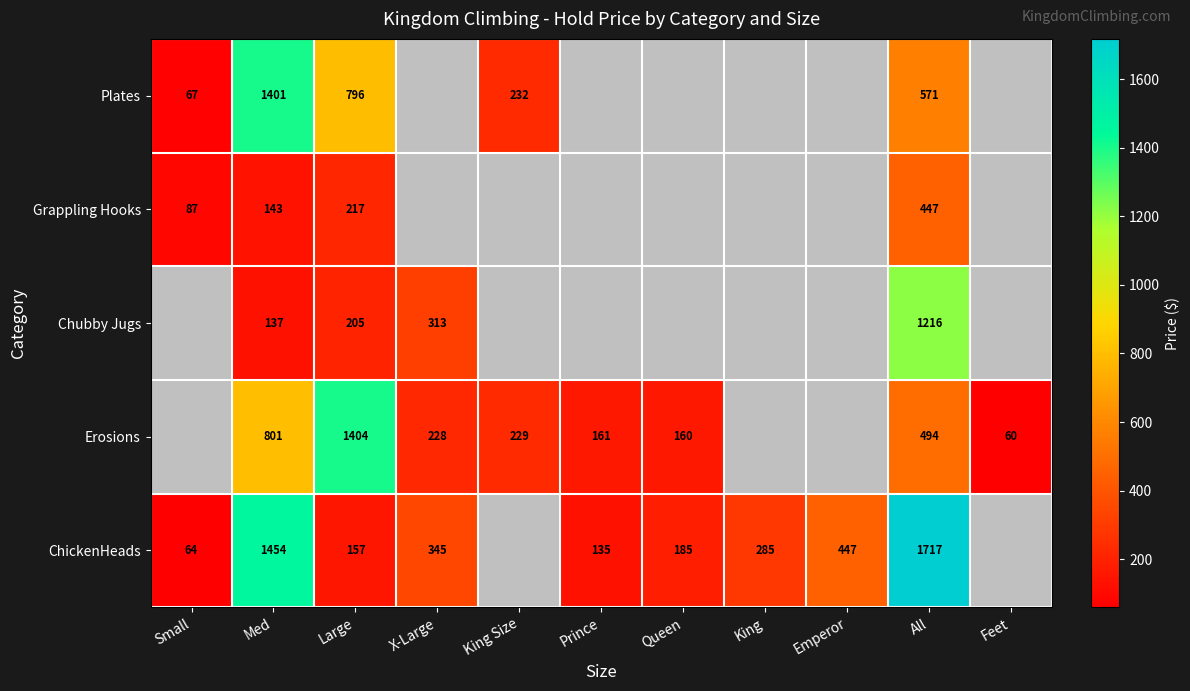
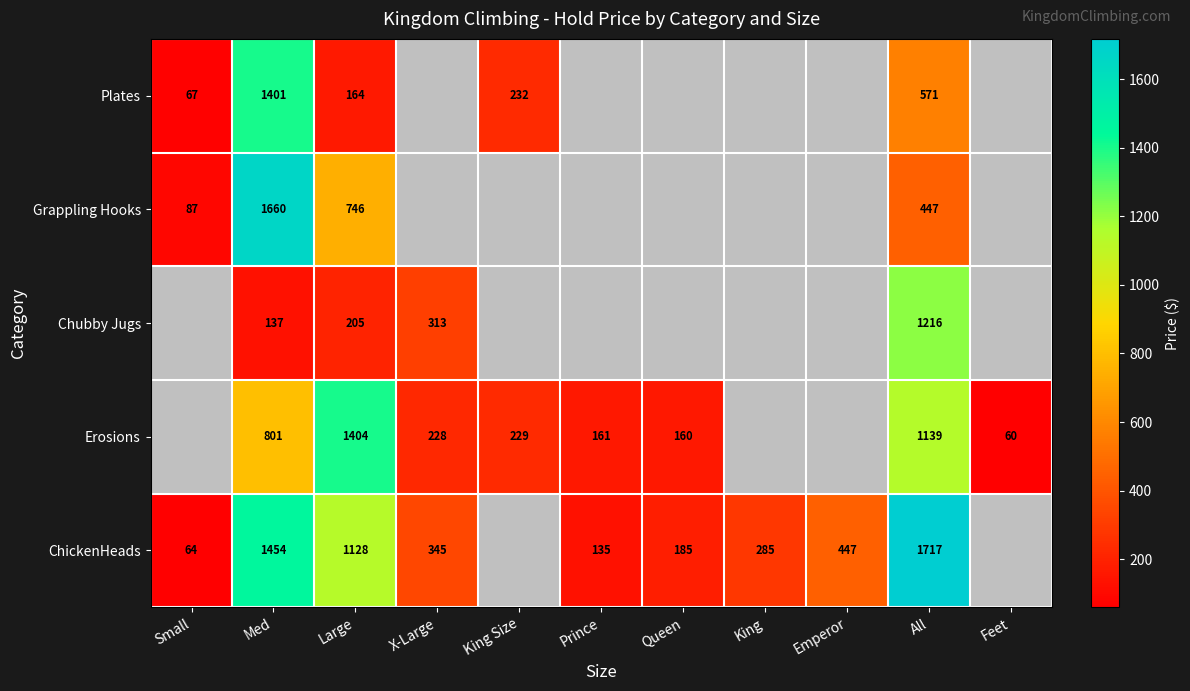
  {
    "Plates": {
      "Small": 67,
      "Med": 1401,
-     "Large": 796,
+     "Large": 164,
      "King Size": 232,
      "All": 571
    },
    "Grappling Hooks": {
      "Small": 87,
-     "Med": 143,
-     "Large": 217,
+     "Med": 1660,
+     "Large": 746,
      "All": 447
    },
    "Chubby Jugs": {
      "Med": 137,
      "Large": 205,
      "X-Large": 313,
      "All": 1216
    },
    "Erosions": {
      "Med": 801,
      "Large": 1404,
      "X-Large": 228,
      "King Size": 229,
      "Prince": 161,
      "Queen": 160,
-     "All": 494,
+     "All": 1139,
      "Feet": 60
    },
    "ChickenHeads": {
      "Small": 64,
      "Med": 1454,
-     "Large": 157,
+     "Large": 1128,
      "X-Large": 345,
      "Prince": 135,
      "Queen": 185,
      "King": 285,
      "Emperor": 447,
      "All": 1717
    }
  }
